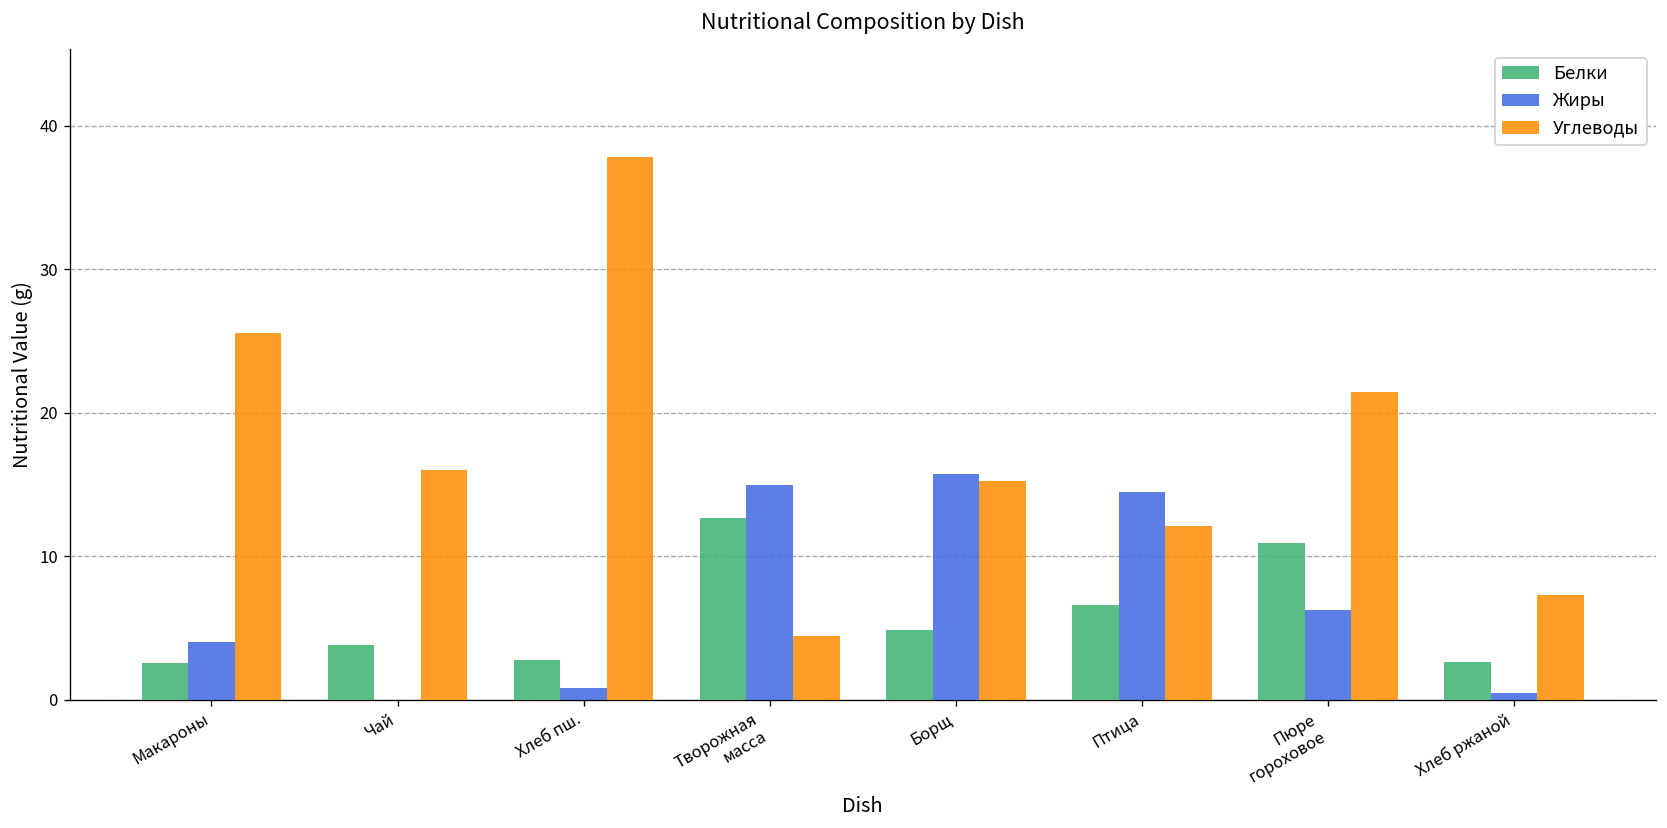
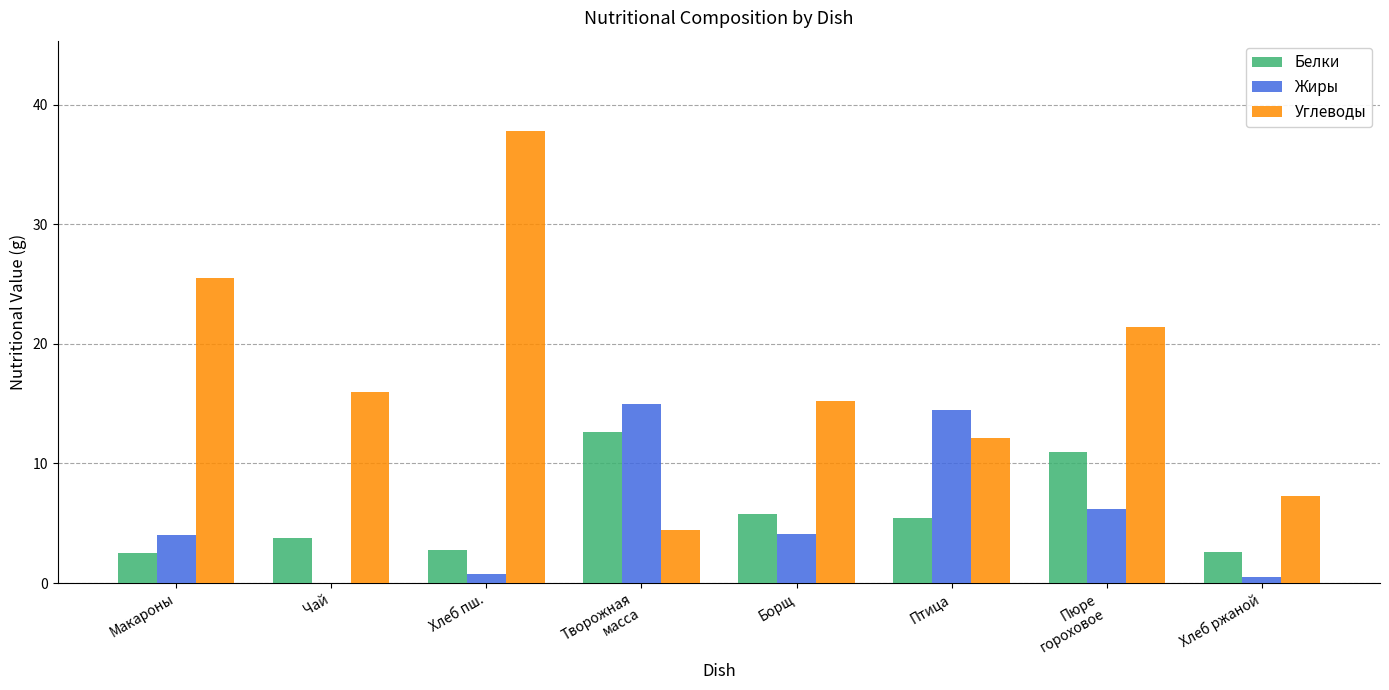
  {
    "Белки": {
      "Макароны": 2.5,
      "Чай": 3.8,
      "Хлеб пш.": 2.8,
      "Творожная масса": 12.7,
-     "Борщ": 4.9,
-     "Птица": 6.6,
+     "Борщ": 5.7,
+     "Птица": 5.4,
      "Пюре гороховое": 11.0,
      "Хлеб ржаной": 2.6
    },
    "Жиры": {
      "Макароны": 4.0,
      "Чай": 0.0,
      "Хлеб пш.": 0.8,
      "Творожная масса": 14.9,
-     "Борщ": 15.7,
+     "Борщ": 4.1,
      "Птица": 14.5,
      "Пюре гороховое": 6.2,
      "Хлеб ржаной": 0.5
    },
    "Углеводы": {
      "Макароны": 25.5,
      "Чай": 16.0,
      "Хлеб пш.": 37.8,
      "Творожная масса": 4.4,
      "Борщ": 15.2,
      "Птица": 12.1,
      "Пюре гороховое": 21.5,
      "Хлеб ржаной": 7.3
    }
  }
